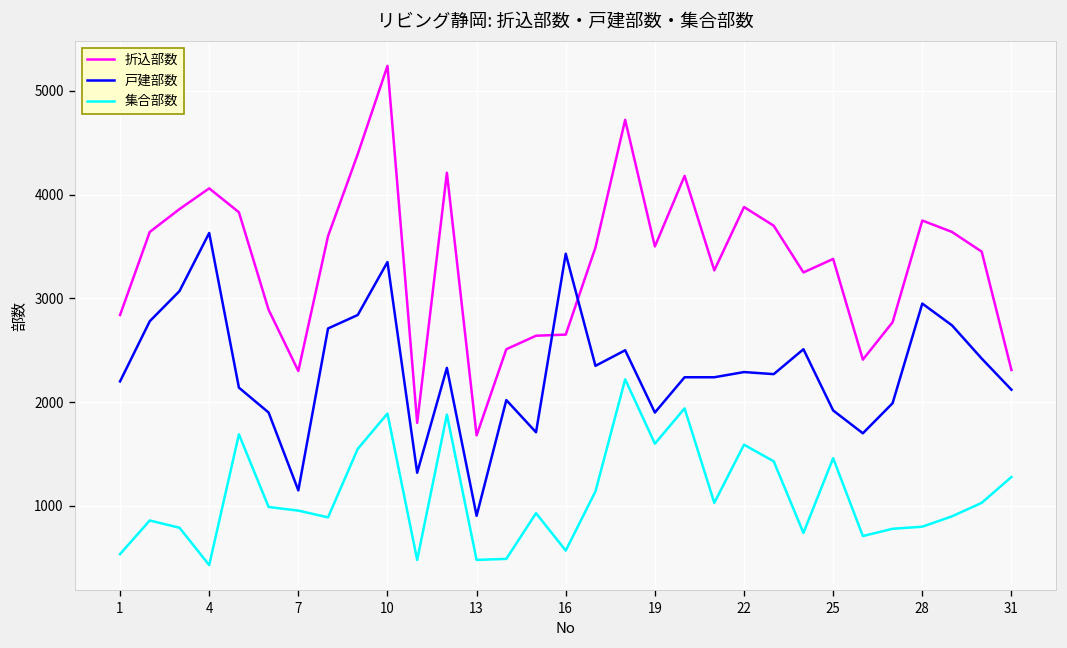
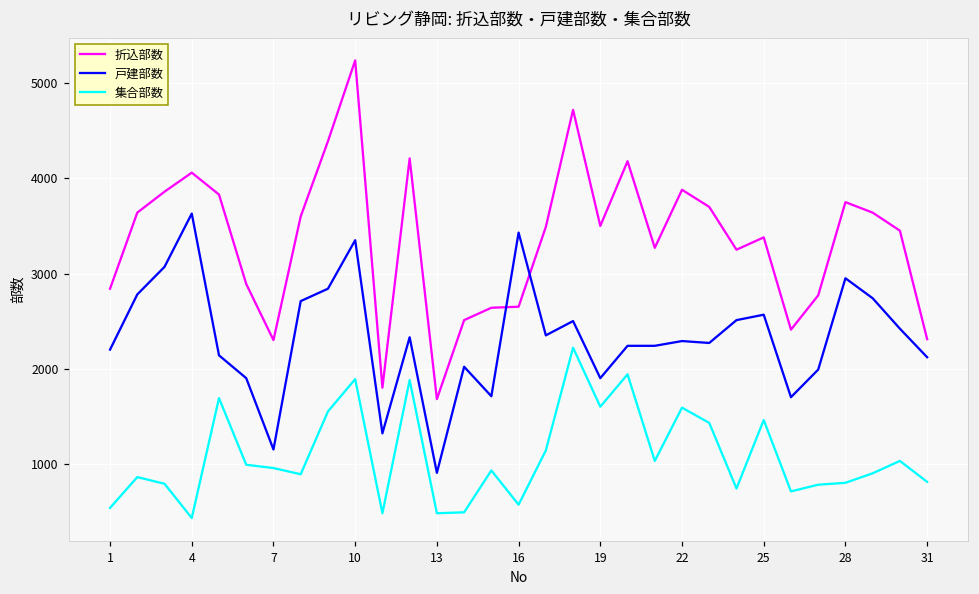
  {
    "折込部数": {
      "1": 2800,
      "4": 4100,
      "7": 2300,
      "10": 5200,
      "13": 1700,
      "16": 2700,
      "19": 3500,
      "22": 3900,
      "25": 3400,
      "28": 3800,
      "31": 2300
    },
    "戸建部数": {
      "1": 2200,
      "4": 3600,
      "7": 1200,
      "10": 3400,
      "13": 900,
      "16": 3400,
      "19": 1900,
      "22": 2300,
-     "25": 1900,
+     "25": 2600,
      "28": 3000,
      "31": 2100
    },
    "集合部数": {
      "1": 500,
      "4": 400,
      "7": 1000,
      "10": 1900,
      "13": 500,
      "16": 600,
      "19": 1600,
      "22": 1600,
      "25": 1500,
      "28": 800,
-     "31": 1300
+     "31": 800
    }
  }
